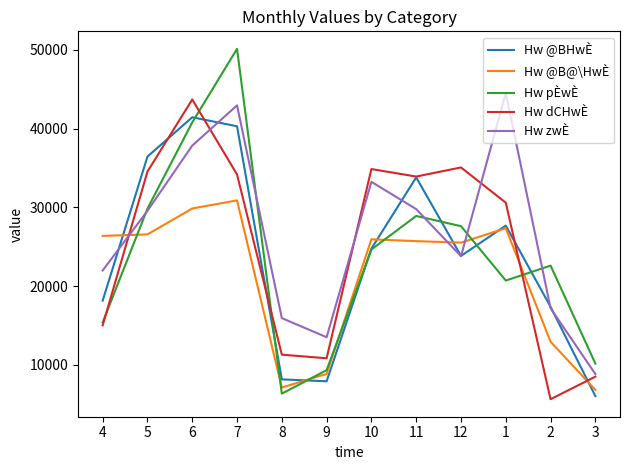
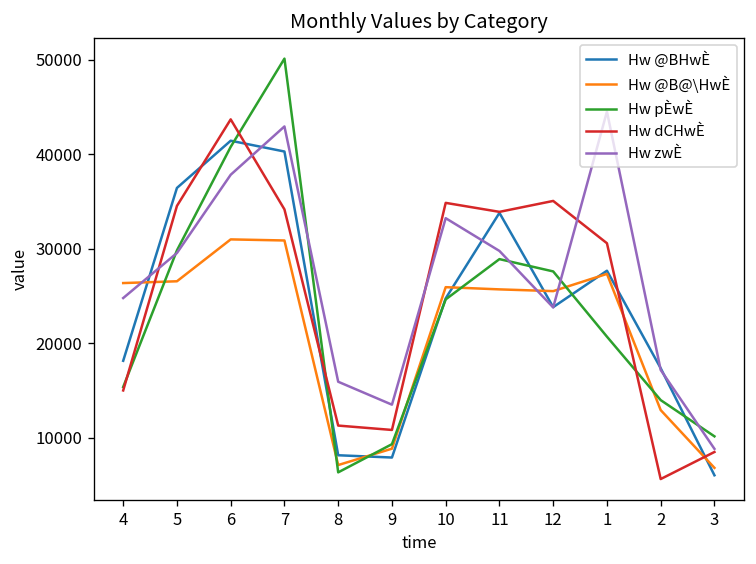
  {
    "Hw @BHwÈ": {
      "4": 18000,
      "5": 36000,
      "6": 41000,
      "7": 40000,
      "8": 8000,
      "9": 8000,
      "1": 28000,
      "3": 6000
    },
    "Hw @B@\\HwÈ": {
      "4": 26000,
      "5": 27000,
-     "6": 30000,
+     "6": 31000,
      "7": 31000,
      "8": 7000,
      "9": 9000,
      "10": 26000,
      "11": 26000,
      "12": 26000,
      "1": 27000,
      "2": 13000,
      "3": 7000
    },
    "Hw pÈwÈ": {
      "4": 15000,
      "6": 41000,
      "7": 50000,
      "8": 6000,
      "9": 9000,
      "11": 29000,
      "12": 28000,
      "1": 21000,
-     "2": 23000,
+     "2": 14000,
      "3": 10000
    },
    "Hw dCHwÈ": {
      "4": 15000,
      "5": 35000,
      "6": 44000,
      "7": 34000,
      "8": 11000,
      "9": 11000,
      "10": 35000,
      "12": 35000,
      "1": 31000,
      "2": 6000,
      "3": 9000
    },
    "Hw zwÈ": {
-     "4": 22000,
+     "4": 25000,
      "6": 38000,
      "7": 43000,
      "8": 16000,
      "9": 14000,
      "10": 33000,
      "11": 30000,
      "3": 9000
    }
  }
